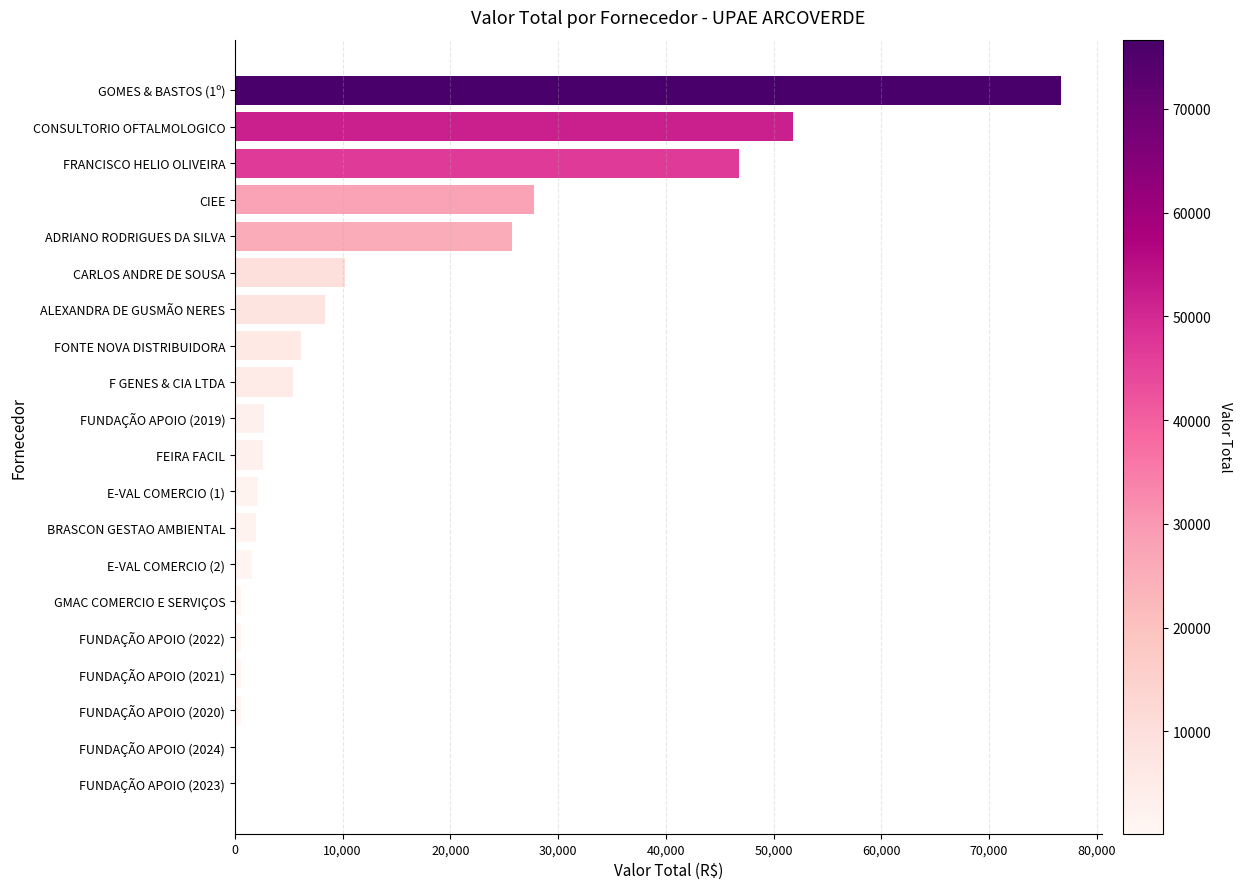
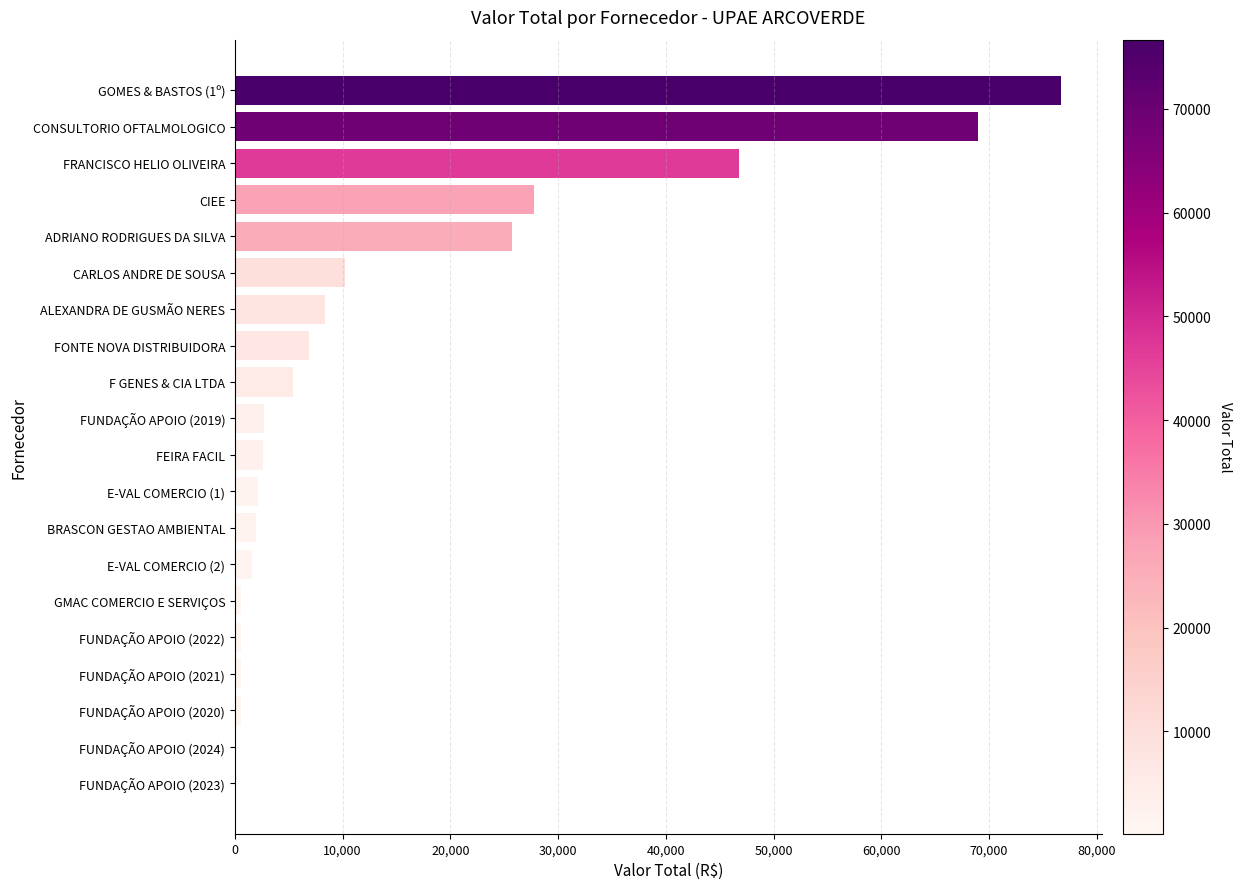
  {
    "GOMES & BASTOS (1º)": "76,700",
-   "CONSULTORIO OFTALMOLOGICO": "51,800",
+   "CONSULTORIO OFTALMOLOGICO": "69,000",
    "FRANCISCO HELIO OLIVEIRA": "46,800",
    "CIEE": "27,800",
    "ADRIANO RODRIGUES DA SILVA": "25,700",
    "CARLOS ANDRE DE SOUSA": "10,200",
    "ALEXANDRA DE GUSMÃO NERES": "8,400",
-   "FONTE NOVA DISTRIBUIDORA": "6,100",
+   "FONTE NOVA DISTRIBUIDORA": "6,900",
    "F GENES & CIA LTDA": "5,400",
    "FUNDAÇÃO APOIO (2019)": "2,700",
    "FEIRA FACIL": "2,600",
    "E-VAL COMERCIO (1)": "2,200",
    "BRASCON GESTAO AMBIENTAL": "2,000",
    "E-VAL COMERCIO (2)": "1,600",
    "GMAC COMERCIO E SERVIÇOS": "600",
    "FUNDAÇÃO APOIO (2022)": "600",
    "FUNDAÇÃO APOIO (2021)": "600",
    "FUNDAÇÃO APOIO (2020)": "600"
  }
